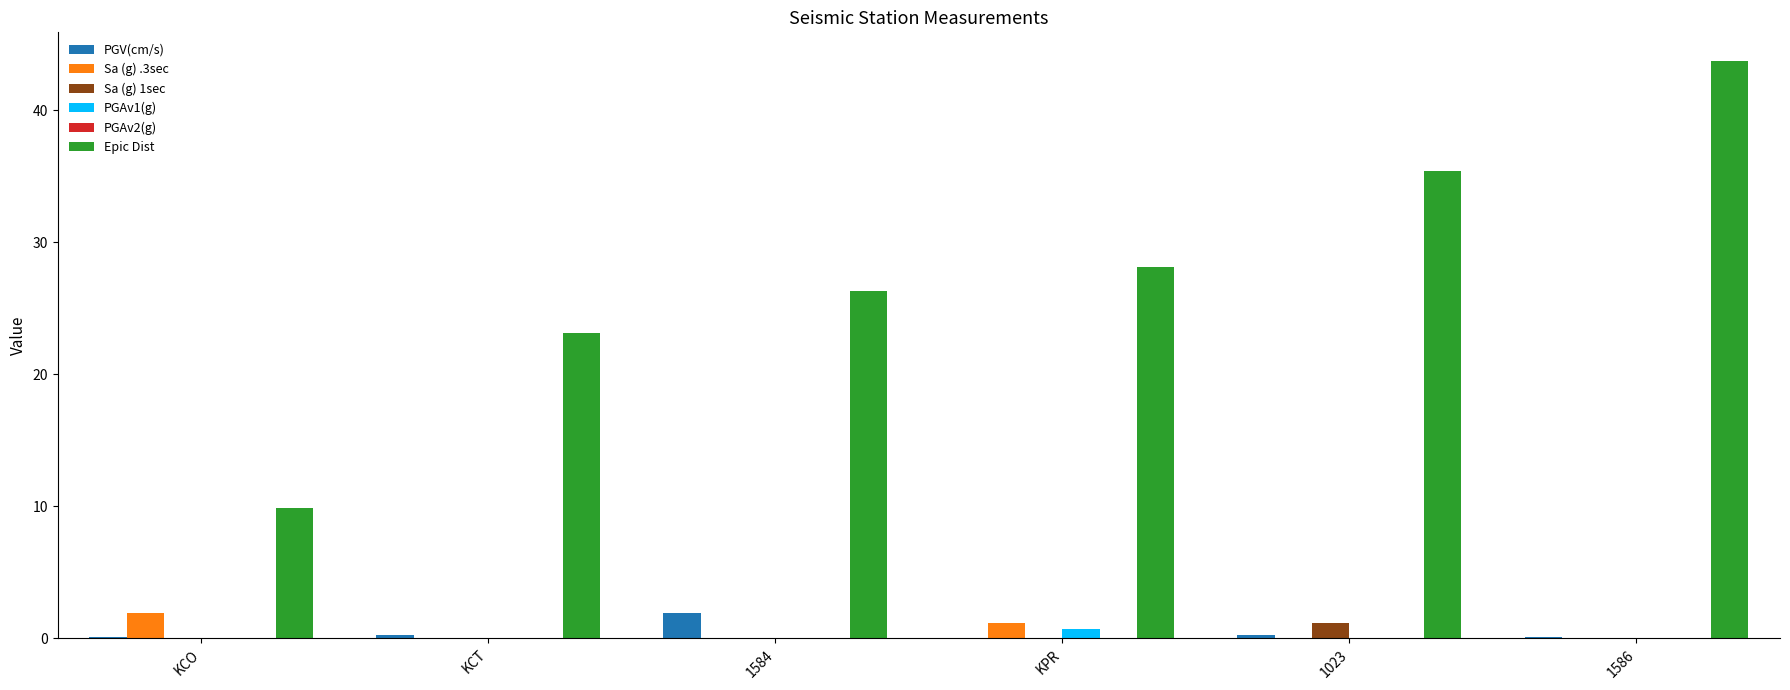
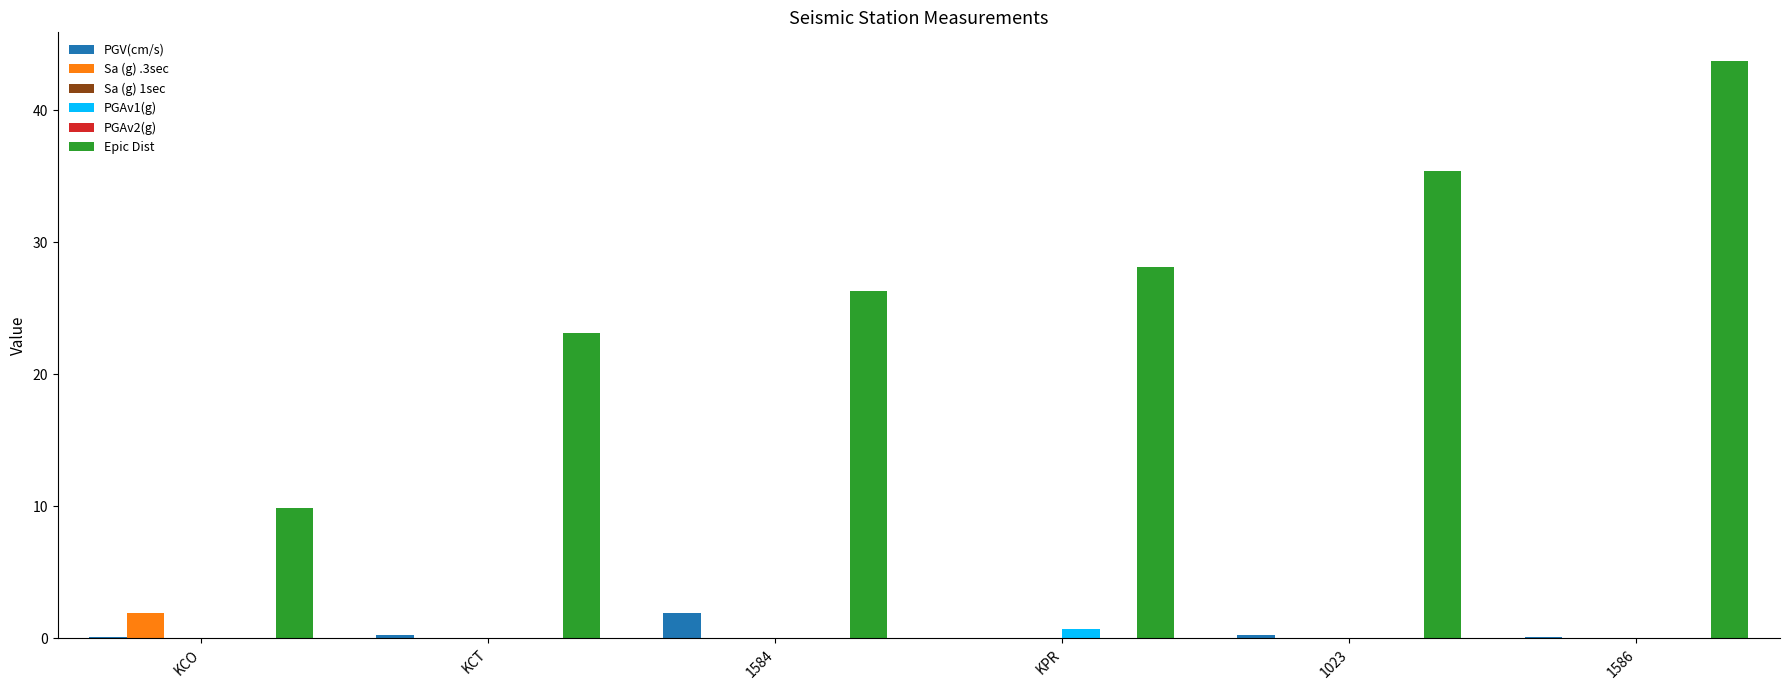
  {
    "PGV(cm/s)": {
      "KCT": 0.3,
      "1584": 1.9,
      "1023": 0.3
    },
    "Sa (g) .3sec": {
      "KCO": 1.9,
-     "KPR": 1.2
+     "KPR": 0.0
    },
    "Sa (g) 1sec": {
      "KPR": 0.0,
-     "1023": 1.2
+     "1023": 0.0
    },
    "PGAv1(g)": {
      "KPR": 0.7
    },
    "Epic Dist": {
      "KCO": 9.9,
      "KCT": 23.1,
      "1584": 26.3,
      "KPR": 28.1,
      "1023": 35.4,
      "1586": 43.7
    }
  }
